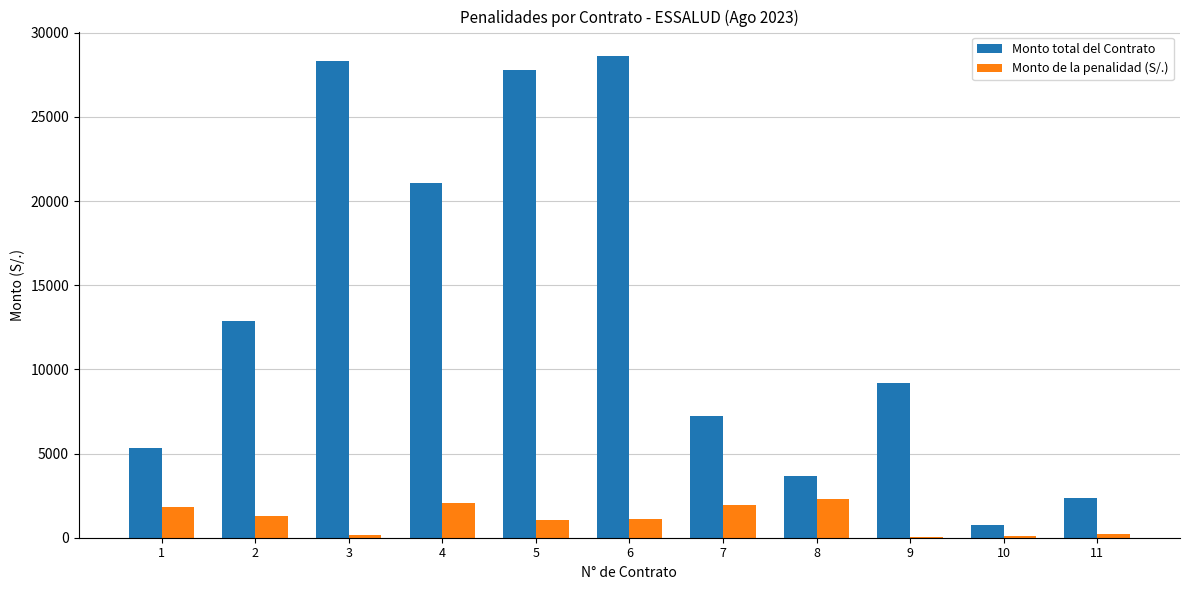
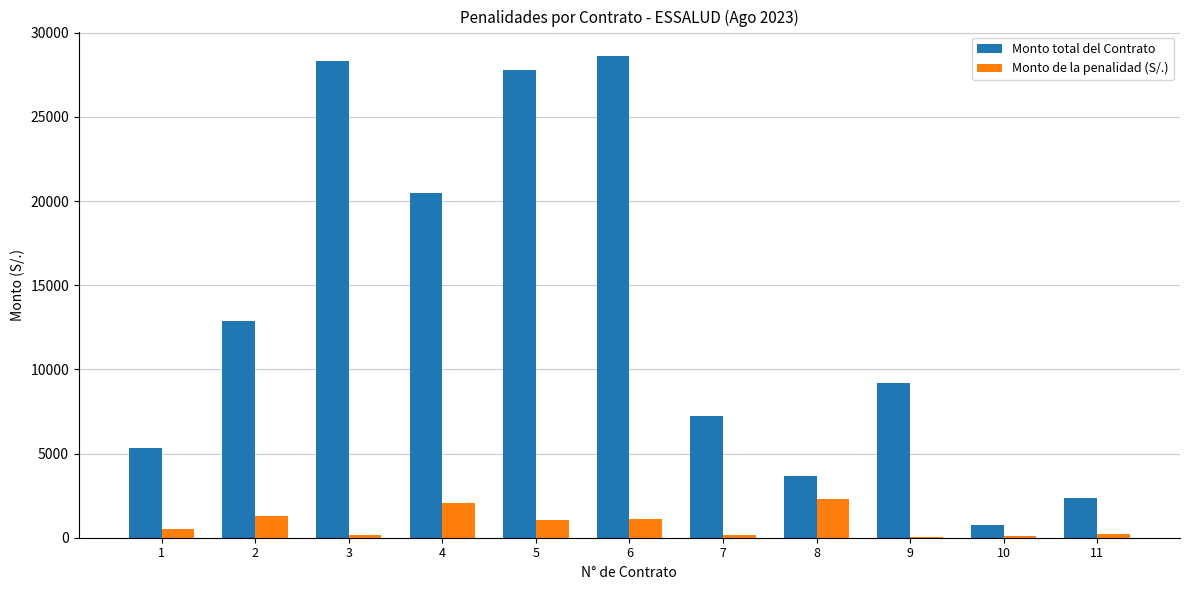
  {
    "Monto total del Contrato": {
      "1": 5300,
      "2": 12900,
      "3": 28300,
-     "4": 21100,
+     "4": 20500,
      "5": 27800,
      "6": 28600,
      "7": 7200,
      "8": 3700,
      "9": 9200,
      "10": 800,
      "11": 2400
    },
    "Monto de la penalidad (S/.)": {
-     "1": 1800,
+     "1": 500,
      "2": 1300,
      "4": 2000,
      "5": 1100,
      "6": 1100,
-     "7": 2000,
+     "7": 200,
      "8": 2300,
      "11": 200
    }
  }
